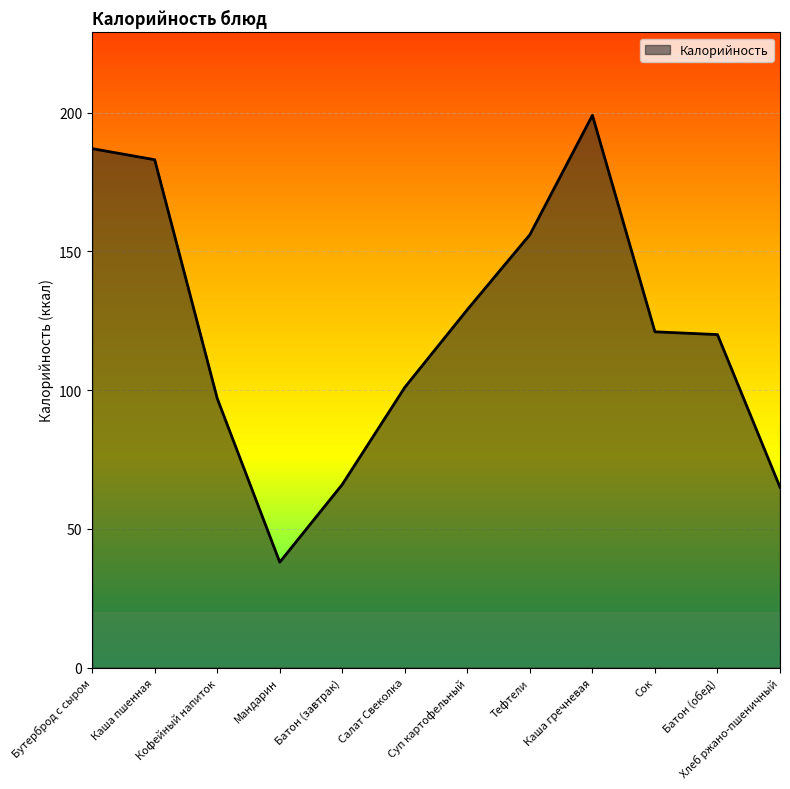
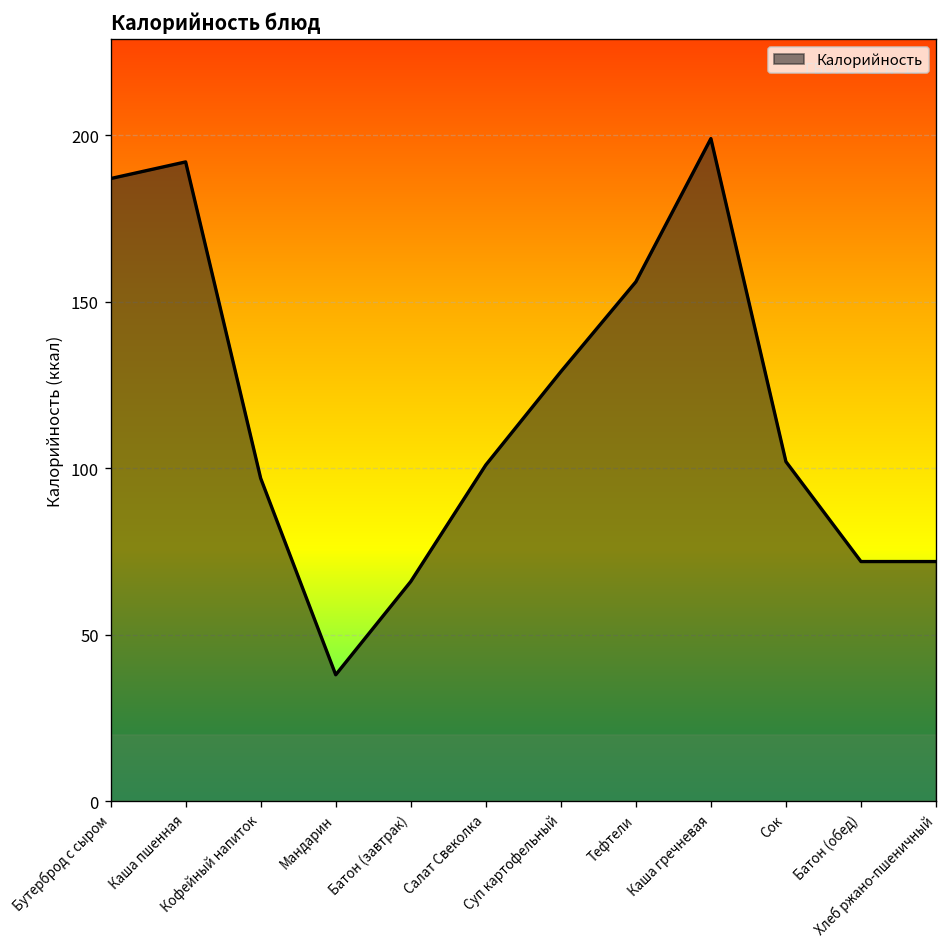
  {
    "Бутерброд с сыром": 187,
-   "Каша пшенная": 183,
+   "Каша пшенная": 192,
    "Кофейный напиток": 97,
    "Мандарин": 38,
    "Батон (завтрак)": 66,
    "Салат Свеколка": 101,
    "Суп картофельный": 129,
    "Тефтели": 156,
    "Каша гречневая": 199,
-   "Сок": 121,
-   "Батон (обед)": 120,
-   "Хлеб ржано-пшеничный": 65
+   "Сок": 102,
+   "Батон (обед)": 72,
+   "Хлеб ржано-пшеничный": 72
  }
